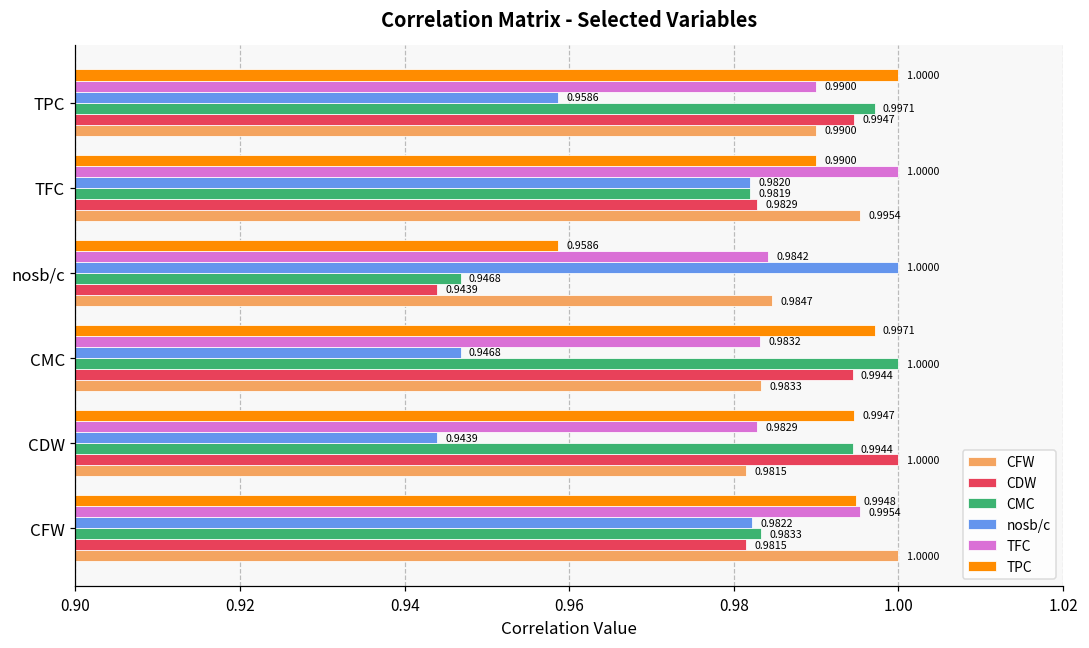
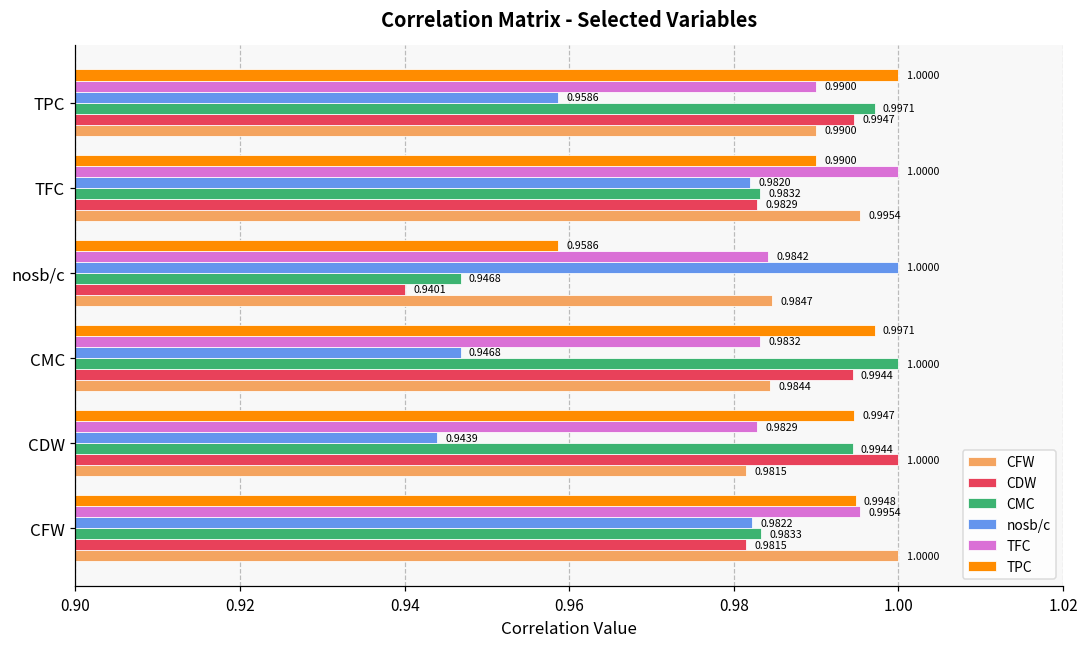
  {
    "CFW": {
      "TPC": 0.9900,
      "TFC": 0.9954,
      "nosb/c": 0.9847,
-     "CMC": 0.9833,
+     "CMC": 0.9844,
      "CDW": 0.9815,
      "CFW": 1.0000
    },
    "CDW": {
      "TPC": 0.9947,
      "TFC": 0.9829,
-     "nosb/c": 0.9439,
+     "nosb/c": 0.9401,
      "CMC": 0.9944,
      "CDW": 1.0000,
      "CFW": 0.9815
    },
    "CMC": {
      "TPC": 0.9971,
-     "TFC": 0.9819,
+     "TFC": 0.9832,
      "nosb/c": 0.9468,
      "CMC": 1.0000,
      "CDW": 0.9944,
      "CFW": 0.9833
    },
    "nosb/c": {
      "TPC": 0.9586,
      "TFC": 0.9820,
      "nosb/c": 1.0000,
      "CMC": 0.9468,
      "CDW": 0.9439,
      "CFW": 0.9822
    },
    "TFC": {
      "TPC": 0.9900,
      "TFC": 1.0000,
      "nosb/c": 0.9842,
      "CMC": 0.9832,
      "CDW": 0.9829,
      "CFW": 0.9954
    },
    "TPC": {
      "TPC": 1.0000,
      "TFC": 0.9900,
      "nosb/c": 0.9586,
      "CMC": 0.9971,
      "CDW": 0.9947,
      "CFW": 0.9948
    }
  }
